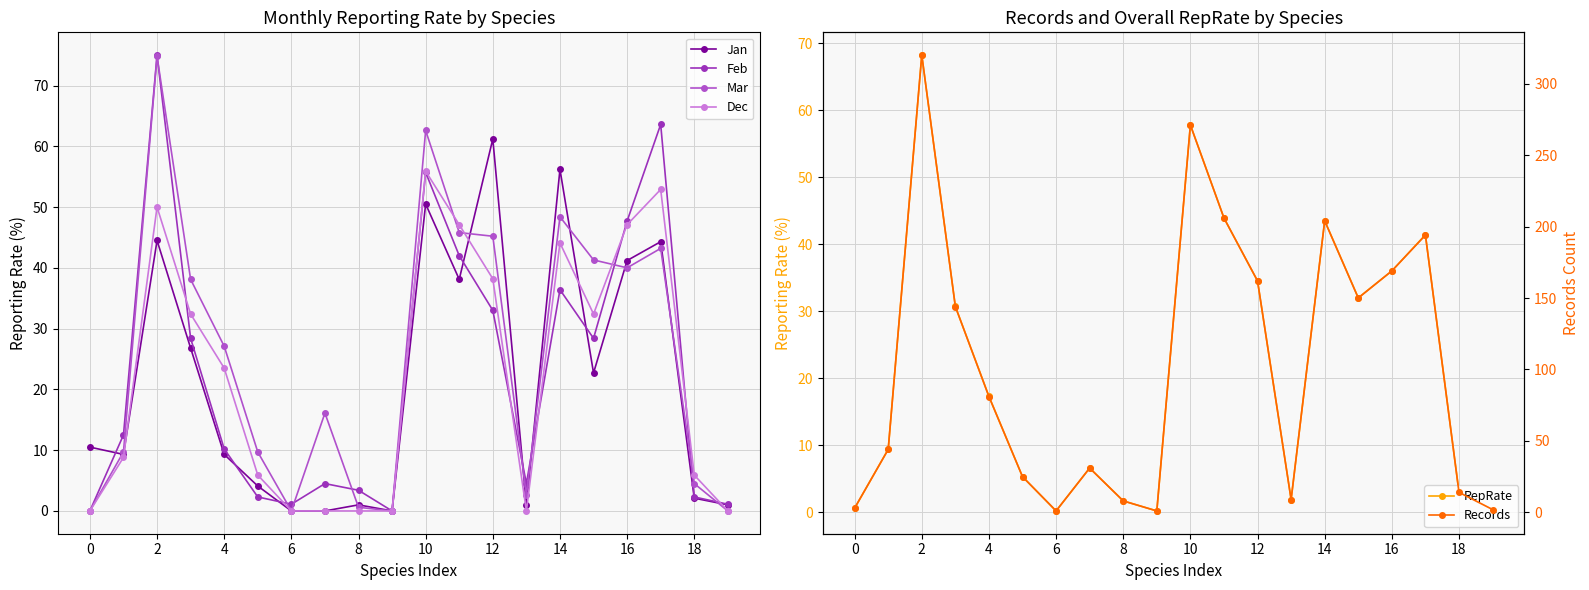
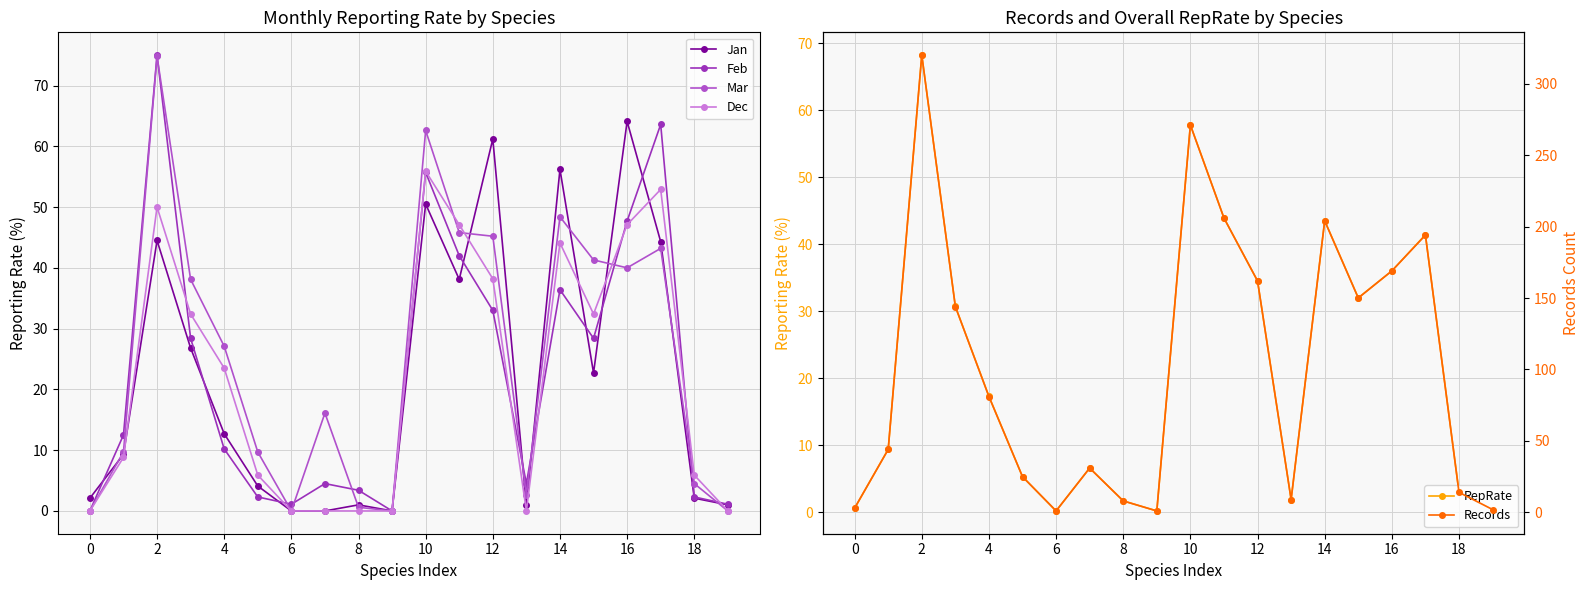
  {
    "Monthly Reporting Rate by Species": {
      "Jan": {
-       "0": 11,
+       "0": 2,
        "2": 45,
-       "4": 9,
+       "4": 13,
        "10": 51,
        "12": 61,
        "14": 56,
-       "16": 41
+       "16": 64
      }
    }
  }
